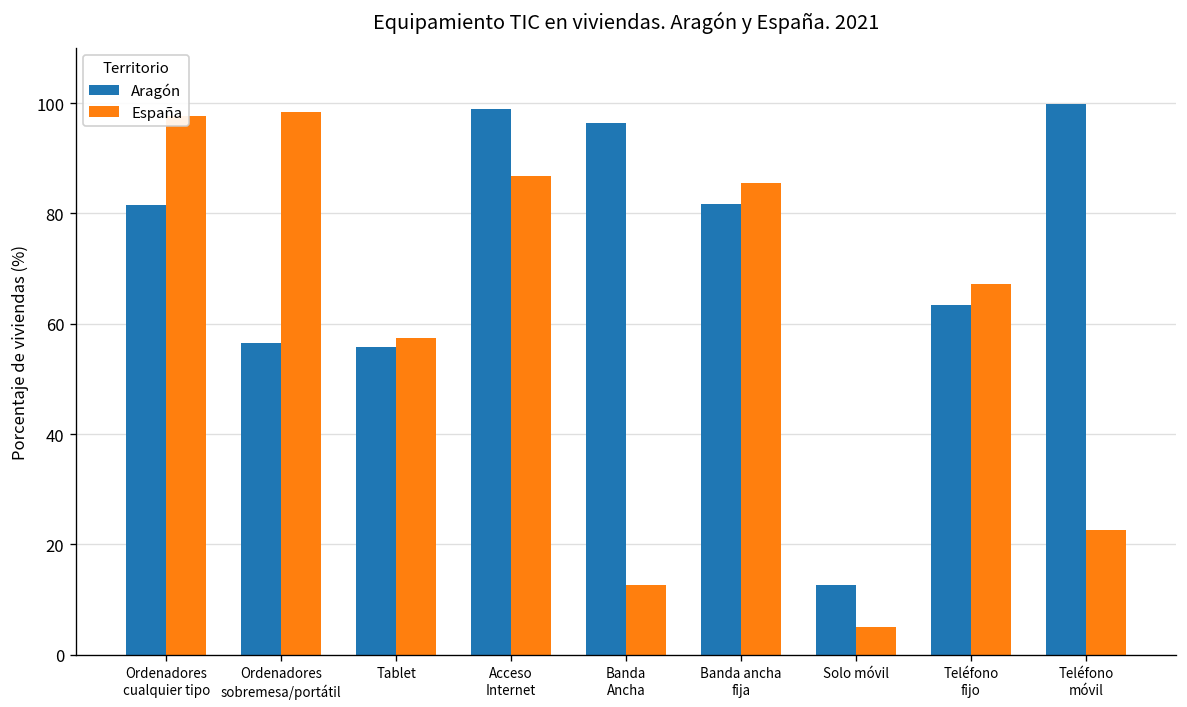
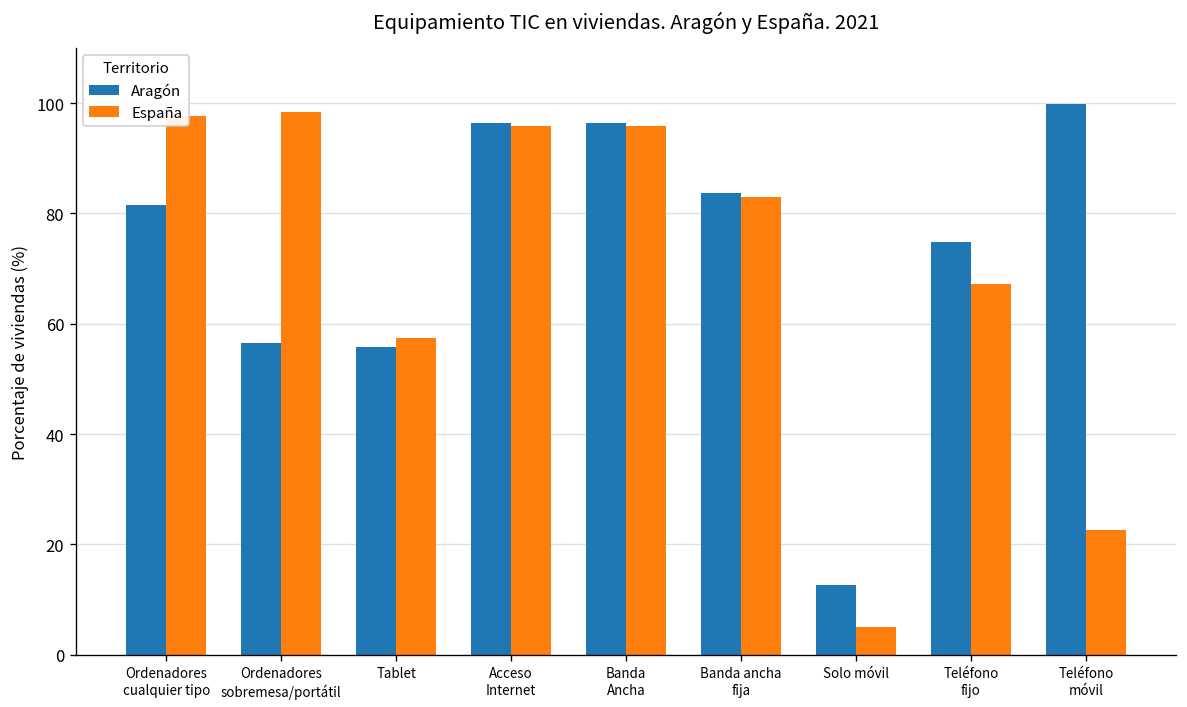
  {
    "Aragón": {
      "Ordenadores cualquier tipo": 82,
      "Ordenadores sobremesa/portátil": 57,
      "Tablet": 56,
-     "Acceso Internet": 99,
+     "Acceso Internet": 96,
      "Banda Ancha": 96,
-     "Banda ancha fija": 82,
+     "Banda ancha fija": 84,
      "Solo móvil": 13,
-     "Teléfono fijo": 63,
+     "Teléfono fijo": 75,
      "Teléfono móvil": 100
    },
    "España": {
      "Ordenadores sobremesa/portátil": 98,
      "Tablet": 58,
-     "Acceso Internet": 87,
-     "Banda Ancha": 13,
-     "Banda ancha fija": 86,
+     "Acceso Internet": 96,
+     "Banda Ancha": 96,
+     "Banda ancha fija": 83,
      "Solo móvil": 5,
      "Teléfono fijo": 67,
      "Teléfono móvil": 23
    }
  }
